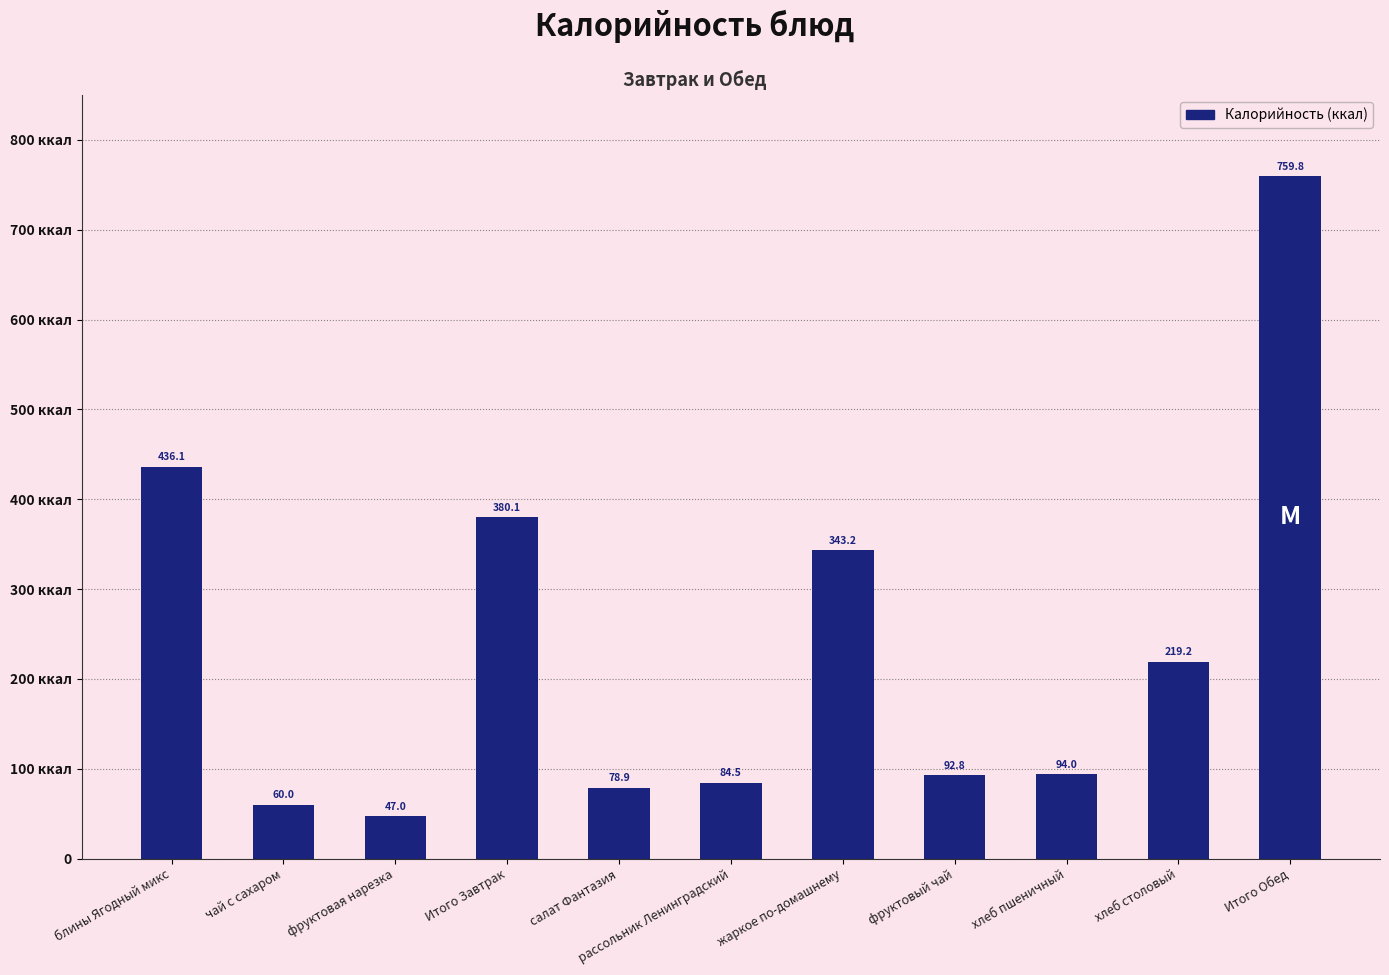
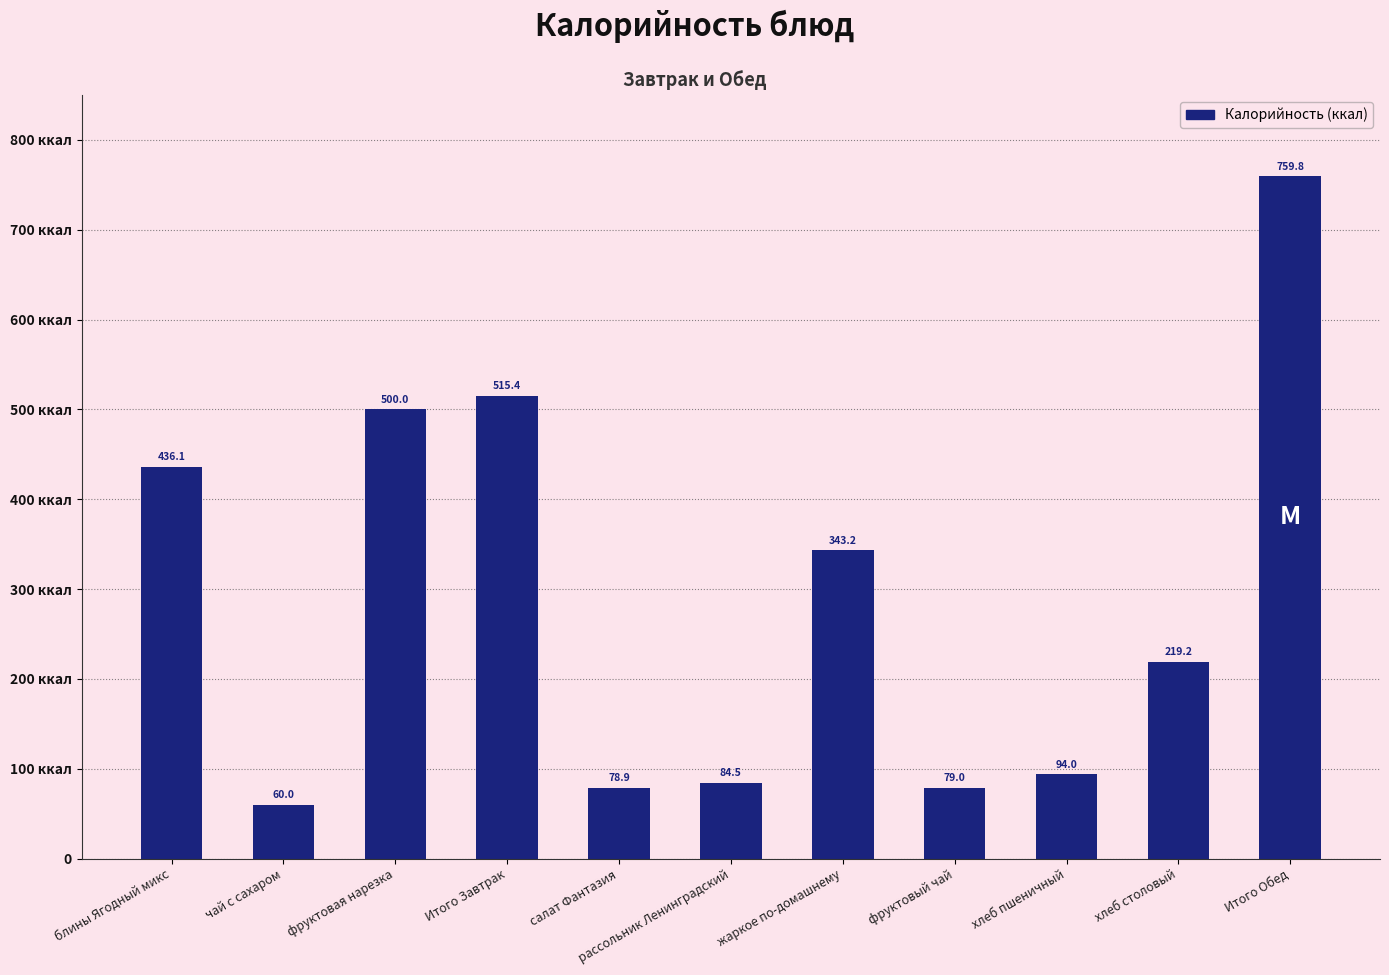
  {
    "блины Ягодный микс": 436.1,
    "чай с сахаром": 60.0,
-   "фруктовая нарезка": 47.0,
-   "Итого Завтрак": 380.1,
+   "фруктовая нарезка": 500.0,
+   "Итого Завтрак": 515.4,
    "салат Фантазия": 78.9,
    "рассольник Ленинградский": 84.5,
    "жаркое по-домашнему": 343.2,
-   "фруктовый чай": 92.8,
+   "фруктовый чай": 79.0,
    "хлеб пшеничный": 94.0,
    "хлеб столовый": 219.2,
    "Итого Обед": 759.8
  }
